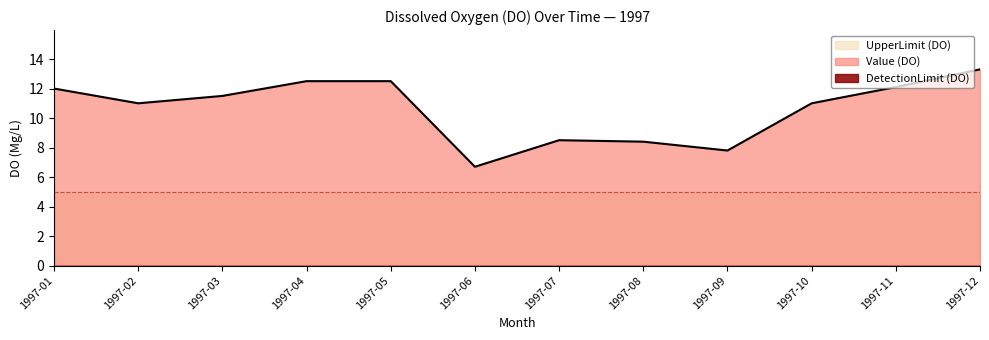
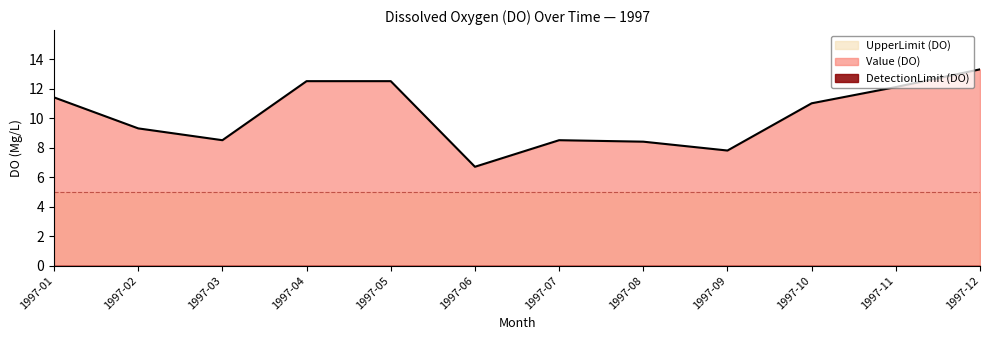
  {
    "UpperLimit (DO)": {
      "1997-01": 5.0,
      "1997-02": 5.0,
      "1997-03": 5.0,
      "1997-04": 5.0,
      "1997-05": 5.0,
      "1997-06": 5.0,
      "1997-07": 5.0,
      "1997-08": 5.0,
      "1997-09": 5.0,
      "1997-10": 5.0,
      "1997-11": 5.0,
      "1997-12": 5.0
    },
    "Value (DO)": {
-     "1997-01": 12.0,
-     "1997-02": 11.0,
-     "1997-03": 11.5,
+     "1997-01": 11.4,
+     "1997-02": 9.3,
+     "1997-03": 8.5,
      "1997-04": 12.5,
      "1997-05": 12.5,
      "1997-06": 6.7,
      "1997-07": 8.5,
      "1997-08": 8.4,
      "1997-09": 7.8,
      "1997-10": 11.0,
      "1997-12": 13.3
    },
    "DetectionLimit (DO)": {
      "1997-01": 0.0,
      "1997-02": 0.0,
      "1997-03": 0.0,
      "1997-04": 0.0,
      "1997-05": 0.0,
      "1997-06": 0.0,
      "1997-07": 0.0,
      "1997-08": 0.0,
      "1997-09": 0.0,
      "1997-10": 0.0,
      "1997-11": 0.0,
      "1997-12": 0.0
    }
  }
